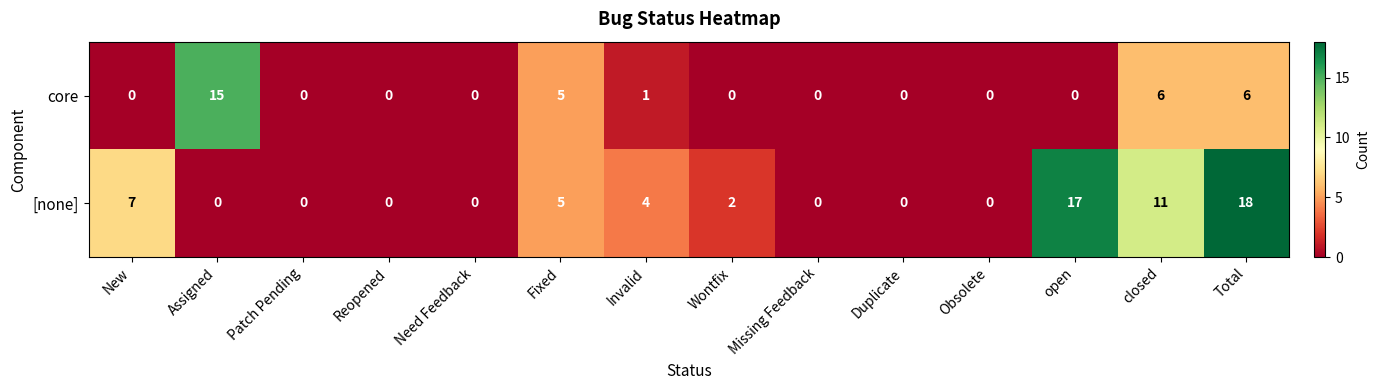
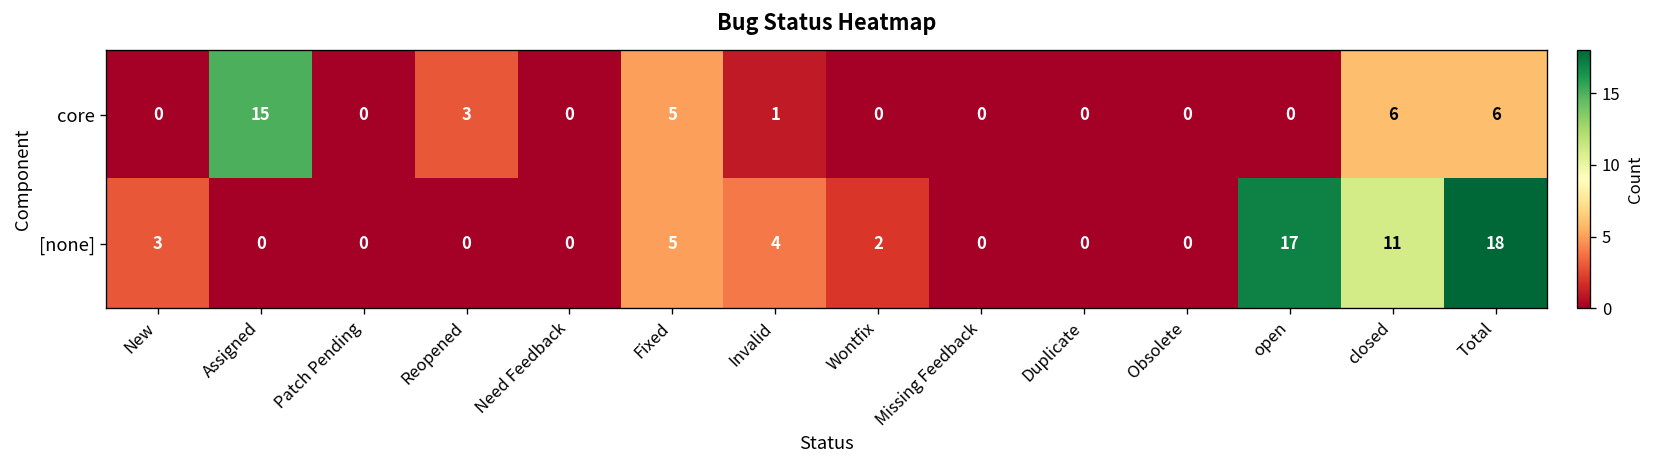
  {
    "core": {
      "New": 0,
      "Assigned": 15,
      "Patch Pending": 0,
-     "Reopened": 0,
+     "Reopened": 3,
      "Need Feedback": 0,
      "Fixed": 5,
      "Invalid": 1,
      "Wontfix": 0,
      "Missing Feedback": 0,
      "Duplicate": 0,
      "Obsolete": 0,
      "open": 0,
      "closed": 6,
      "Total": 6
    },
    "[none]": {
-     "New": 7,
+     "New": 3,
      "Assigned": 0,
      "Patch Pending": 0,
      "Reopened": 0,
      "Need Feedback": 0,
      "Fixed": 5,
      "Invalid": 4,
      "Wontfix": 2,
      "Missing Feedback": 0,
      "Duplicate": 0,
      "Obsolete": 0,
      "open": 17,
      "closed": 11,
      "Total": 18
    }
  }
